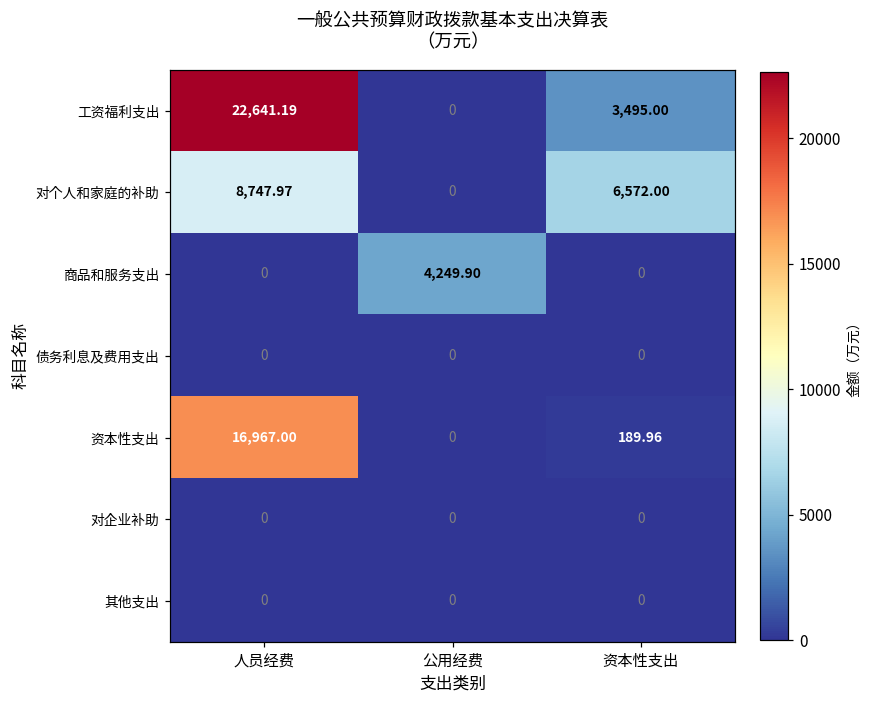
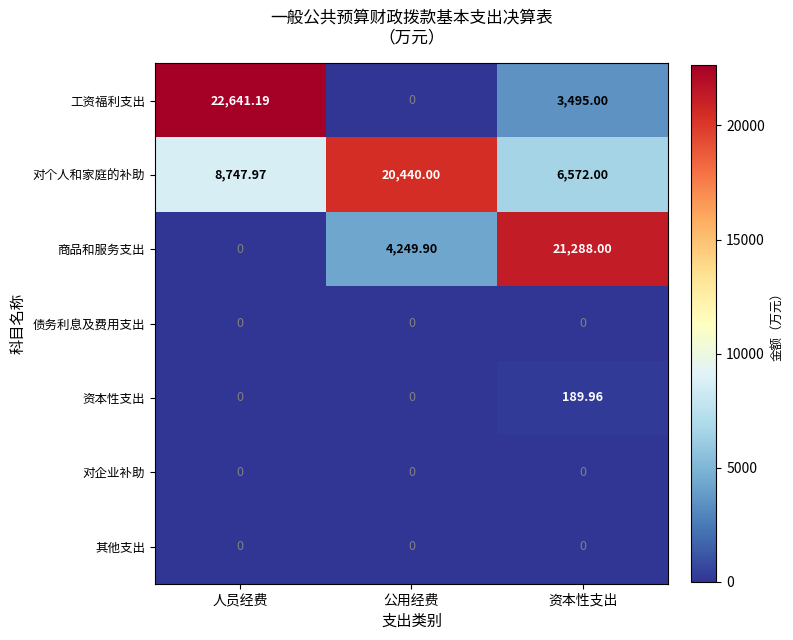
  {
    "工资福利支出": {
      "人员经费": "22,641.19",
      "公用经费": "0",
      "资本性支出": "3,495.00"
    },
    "对个人和家庭的补助": {
      "人员经费": "8,747.97",
-     "公用经费": "0",
+     "公用经费": "20,440.00",
      "资本性支出": "6,572.00"
    },
    "商品和服务支出": {
      "人员经费": "0",
      "公用经费": "4,249.90",
-     "资本性支出": "0"
+     "资本性支出": "21,288.00"
    },
    "债务利息及费用支出": {
      "人员经费": "0",
      "公用经费": "0",
      "资本性支出": "0"
    },
    "资本性支出": {
-     "人员经费": "16,967.00",
+     "人员经费": "0",
      "公用经费": "0",
      "资本性支出": "189.96"
    },
    "对企业补助": {
      "人员经费": "0",
      "公用经费": "0",
      "资本性支出": "0"
    },
    "其他支出": {
      "人员经费": "0",
      "公用经费": "0",
      "资本性支出": "0"
    }
  }
